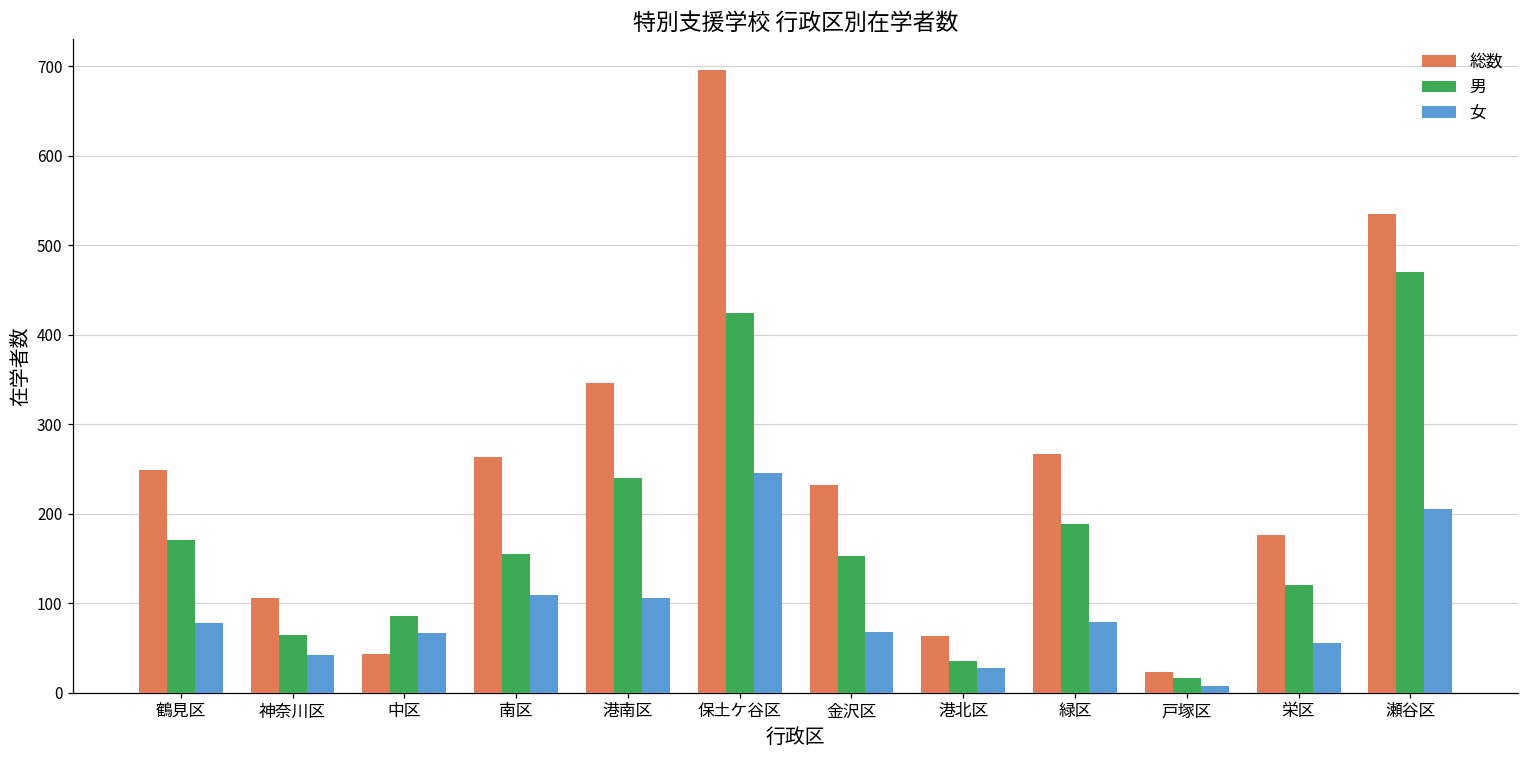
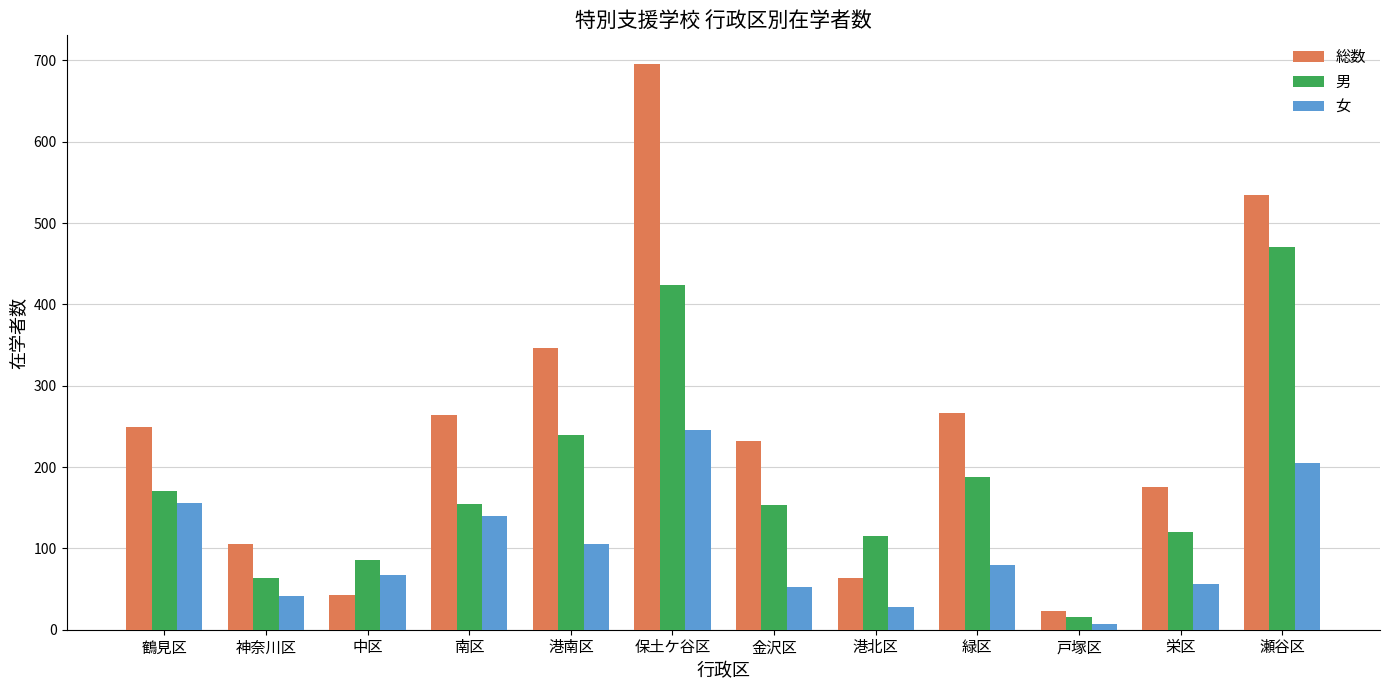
  {
    "総数": {
      "鶴見区": 250,
      "神奈川区": 110,
      "中区": 40,
      "南区": 260,
      "港南区": 350,
      "保土ケ谷区": 700,
      "金沢区": 230,
      "港北区": 60,
      "緑区": 270,
      "戸塚区": 20,
      "栄区": 180,
      "瀬谷区": 540
    },
    "男": {
      "鶴見区": 170,
      "神奈川区": 60,
      "中区": 90,
      "南区": 160,
      "港南区": 240,
      "保土ケ谷区": 420,
      "金沢区": 150,
-     "港北区": 40,
+     "港北区": 120,
      "緑区": 190,
      "戸塚区": 20,
      "栄区": 120,
      "瀬谷区": 470
    },
    "女": {
-     "鶴見区": 80,
+     "鶴見区": 160,
      "神奈川区": 40,
      "中区": 70,
-     "南区": 110,
+     "南区": 140,
      "港南区": 110,
      "保土ケ谷区": 250,
-     "金沢区": 70,
+     "金沢区": 50,
      "港北区": 30,
      "緑区": 80,
      "戸塚区": 10,
      "栄区": 60,
      "瀬谷区": 210
    }
  }
